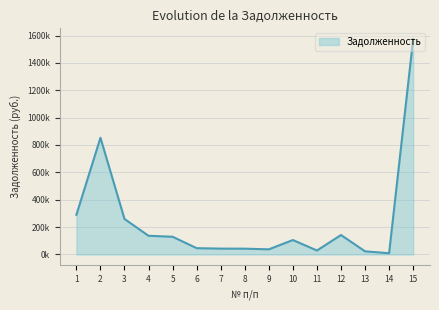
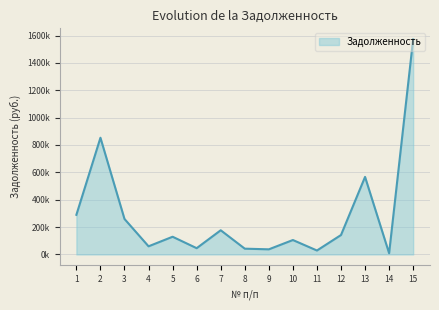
  {
    "1": 290000,
    "2": 850000,
    "3": 260000,
-   "4": 140000,
+   "4": 60000,
    "5": 130000,
    "6": 50000,
-   "7": 40000,
+   "7": 180000,
    "8": 40000,
    "9": 40000,
    "10": 110000,
    "11": 30000,
    "12": 140000,
-   "13": 20000,
+   "13": 570000,
    "14": 10000
  }
